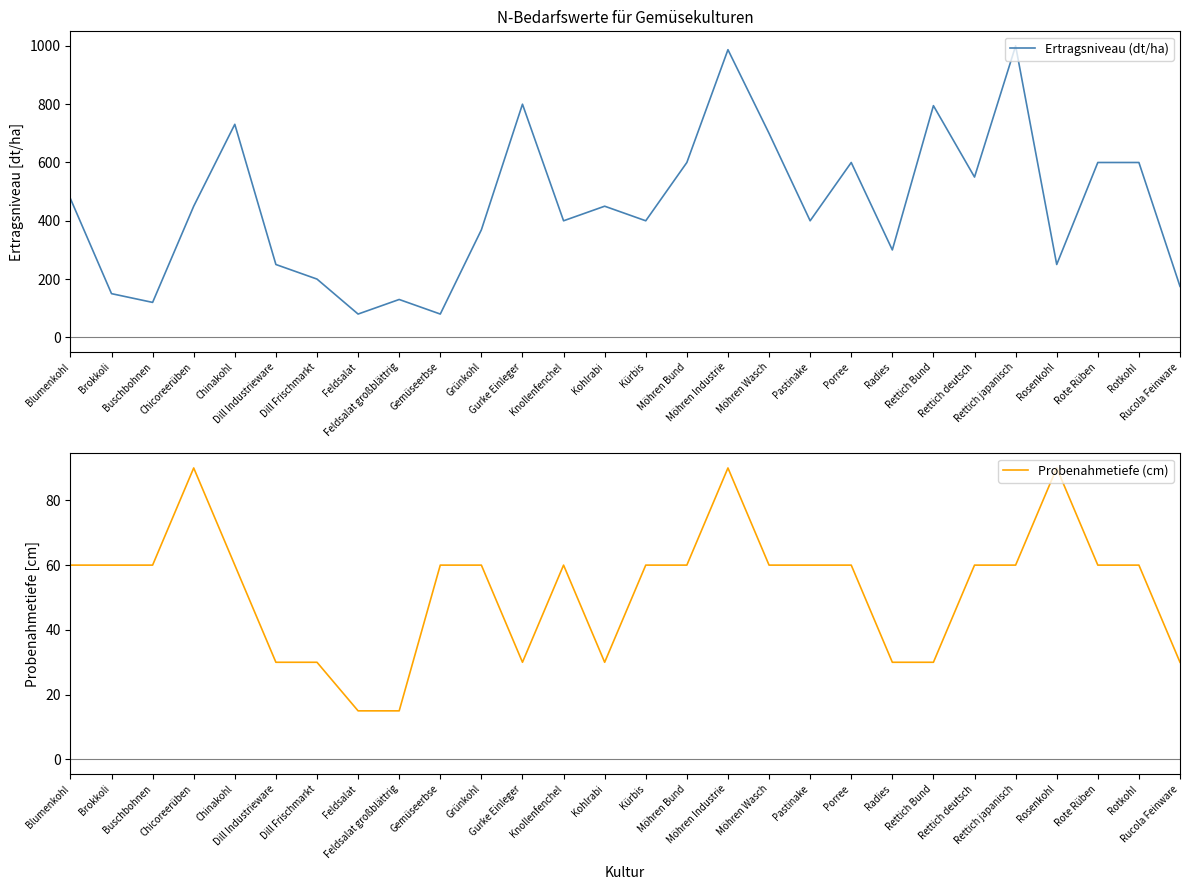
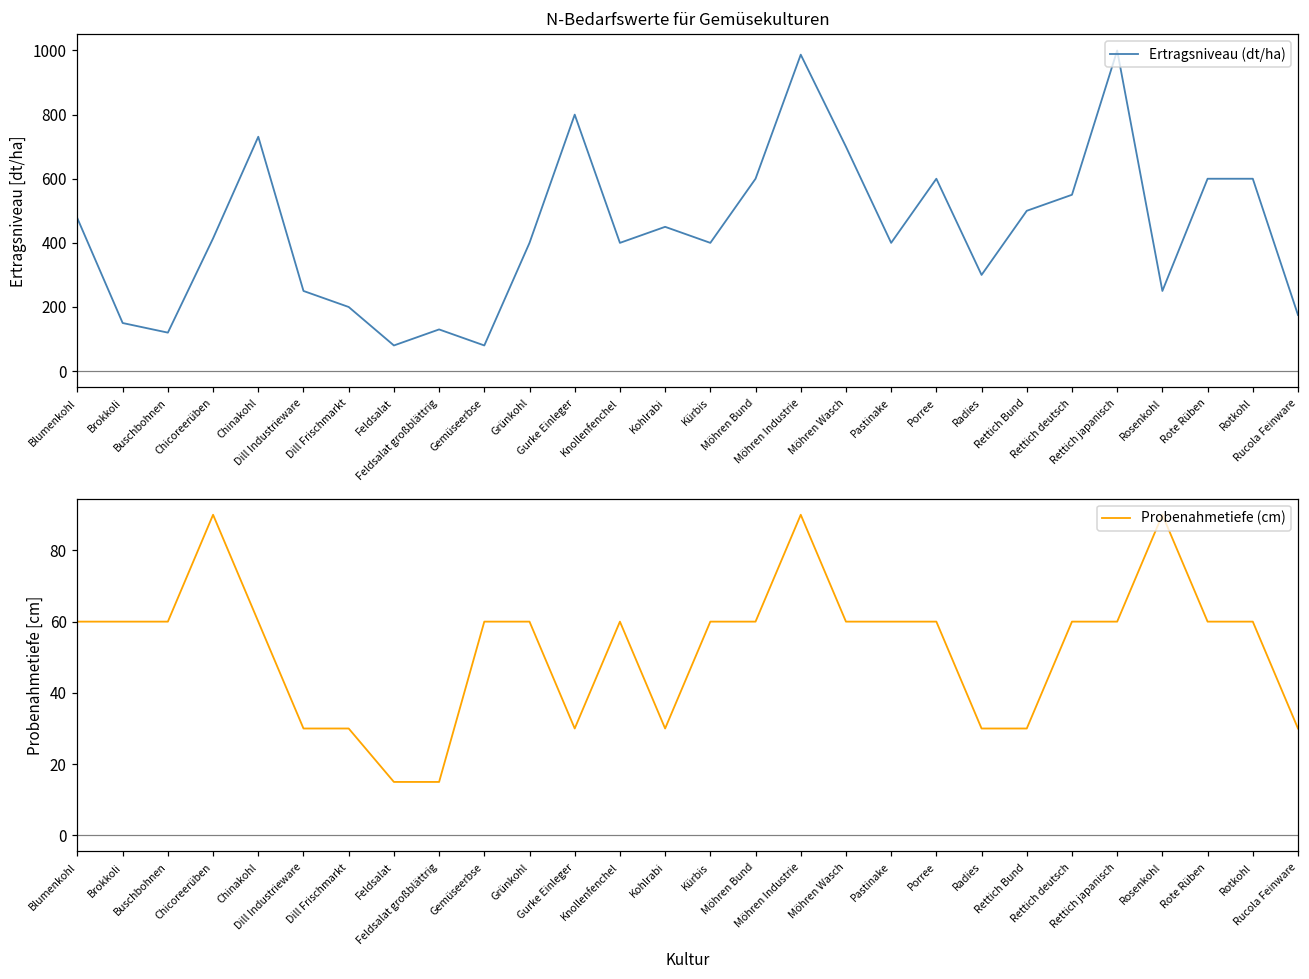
  {
    "N-Bedarfswerte für Gemüsekulturen": {
      "Blumenkohl": 480,
      "Brokkoli": 150,
      "Buschbohnen": 120,
-     "Chicoreerüben": 450,
+     "Chicoreerüben": 410,
      "Chinakohl": 730,
      "Dill Industrieware": 250,
      "Dill Frischmarkt": 200,
      "Feldsalat": 80,
      "Feldsalat großblättrig": 130,
      "Gemüseerbse": 80,
-     "Grünkohl": 370,
+     "Grünkohl": 400,
      "Gurke Einleger": 800,
      "Knollenfenchel": 400,
      "Kohlrabi": 450,
      "Kürbis": 400,
      "Möhren Bund": 600,
      "Möhren Industrie": 990,
      "Möhren Wasch": 700,
      "Pastinake": 400,
      "Porree": 600,
      "Radies": 300,
-     "Rettich Bund": 800,
+     "Rettich Bund": 500,
      "Rettich deutsch": 550,
      "Rosenkohl": 250,
      "Rote Rüben": 600,
      "Rotkohl": 600,
      "Rucola Feinware": 180
    }
  }
